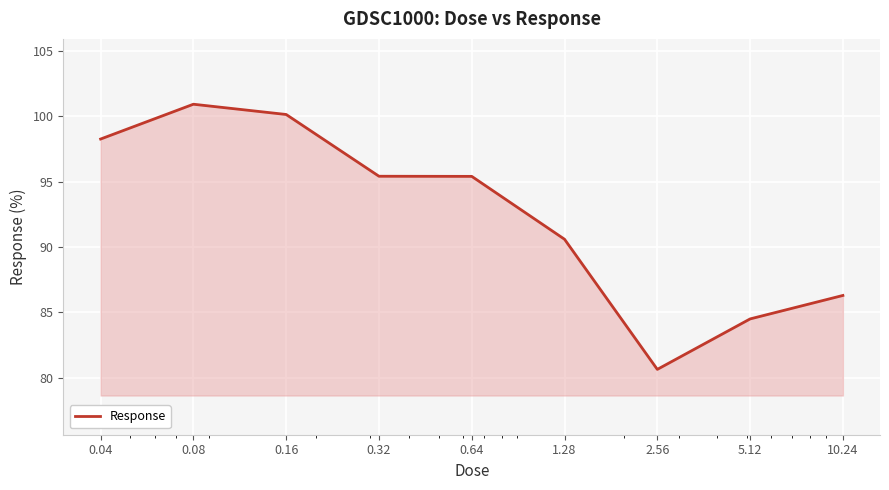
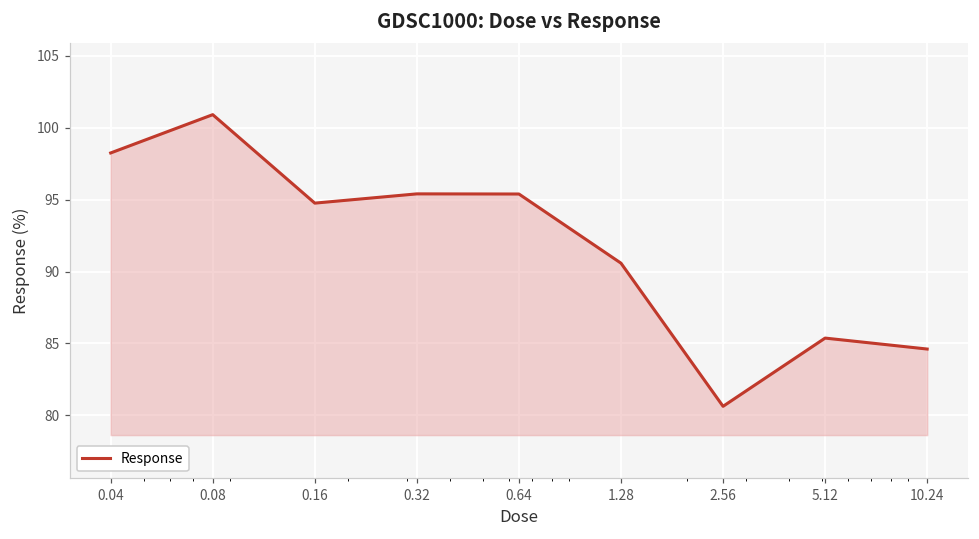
  {
    "0.04": 98.3,
    "0.08": 100.9,
-   "0.16": 100.1,
+   "0.16": 94.8,
    "0.32": 95.4,
    "0.64": 95.4,
    "1.28": 90.6,
    "2.56": 80.6,
-   "5.12": 84.5,
-   "10.24": 86.3
+   "5.12": 85.4,
+   "10.24": 84.6
  }
